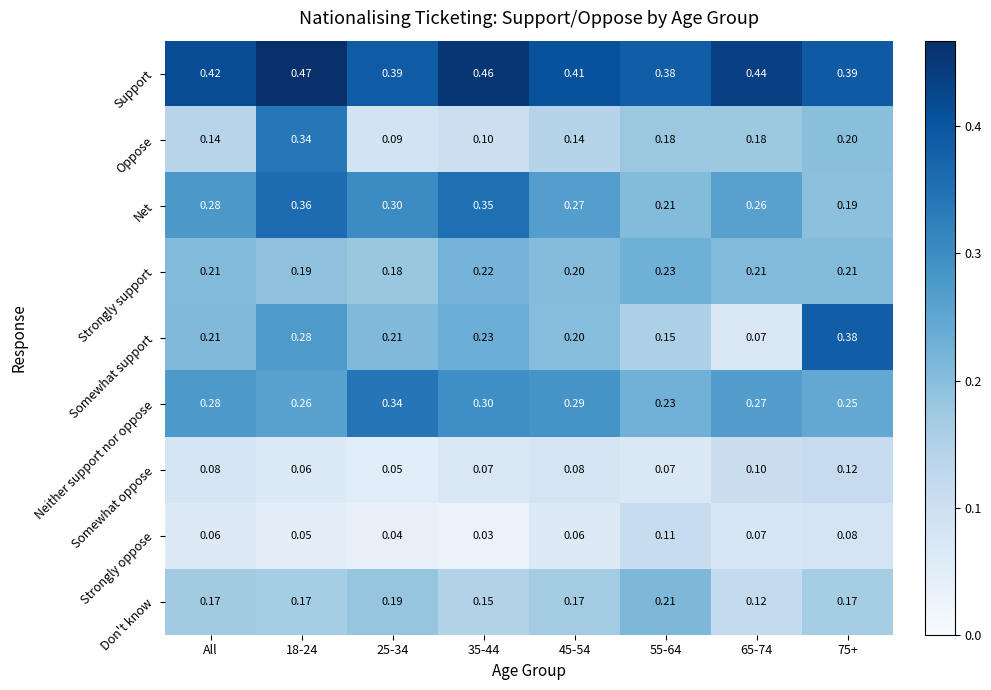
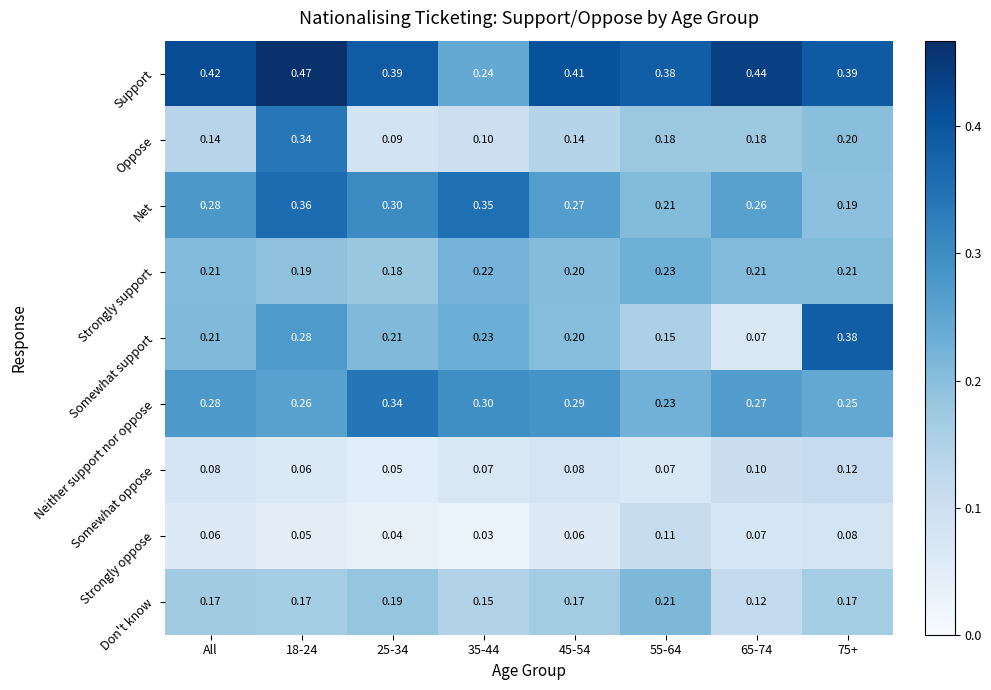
  {
    "Support": {
      "All": 0.42,
      "18-24": 0.47,
      "25-34": 0.39,
-     "35-44": 0.46,
+     "35-44": 0.24,
      "45-54": 0.41,
      "55-64": 0.38,
      "65-74": 0.44,
      "75+": 0.39
    },
    "Oppose": {
      "All": 0.14,
      "18-24": 0.34,
      "25-34": 0.09,
      "35-44": 0.10,
      "45-54": 0.14,
      "55-64": 0.18,
      "65-74": 0.18,
      "75+": 0.20
    },
    "Net": {
      "All": 0.28,
      "18-24": 0.36,
      "25-34": 0.30,
      "35-44": 0.35,
      "45-54": 0.27,
      "55-64": 0.21,
      "65-74": 0.26,
      "75+": 0.19
    },
    "Strongly support": {
      "All": 0.21,
      "18-24": 0.19,
      "25-34": 0.18,
      "35-44": 0.22,
      "45-54": 0.20,
      "55-64": 0.23,
      "65-74": 0.21,
      "75+": 0.21
    },
    "Somewhat support": {
      "All": 0.21,
      "18-24": 0.28,
      "25-34": 0.21,
      "35-44": 0.23,
      "45-54": 0.20,
      "55-64": 0.15,
      "65-74": 0.07,
      "75+": 0.38
    },
    "Neither support nor oppose": {
      "All": 0.28,
      "18-24": 0.26,
      "25-34": 0.34,
      "35-44": 0.30,
      "45-54": 0.29,
      "55-64": 0.23,
      "65-74": 0.27,
      "75+": 0.25
    },
    "Somewhat oppose": {
      "All": 0.08,
      "18-24": 0.06,
      "25-34": 0.05,
      "35-44": 0.07,
      "45-54": 0.08,
      "55-64": 0.07,
      "65-74": 0.10,
      "75+": 0.12
    },
    "Strongly oppose": {
      "All": 0.06,
      "18-24": 0.05,
      "25-34": 0.04,
      "35-44": 0.03,
      "45-54": 0.06,
      "55-64": 0.11,
      "65-74": 0.07,
      "75+": 0.08
    },
    "Don't know": {
      "All": 0.17,
      "18-24": 0.17,
      "25-34": 0.19,
      "35-44": 0.15,
      "45-54": 0.17,
      "55-64": 0.21,
      "65-74": 0.12,
      "75+": 0.17
    }
  }
